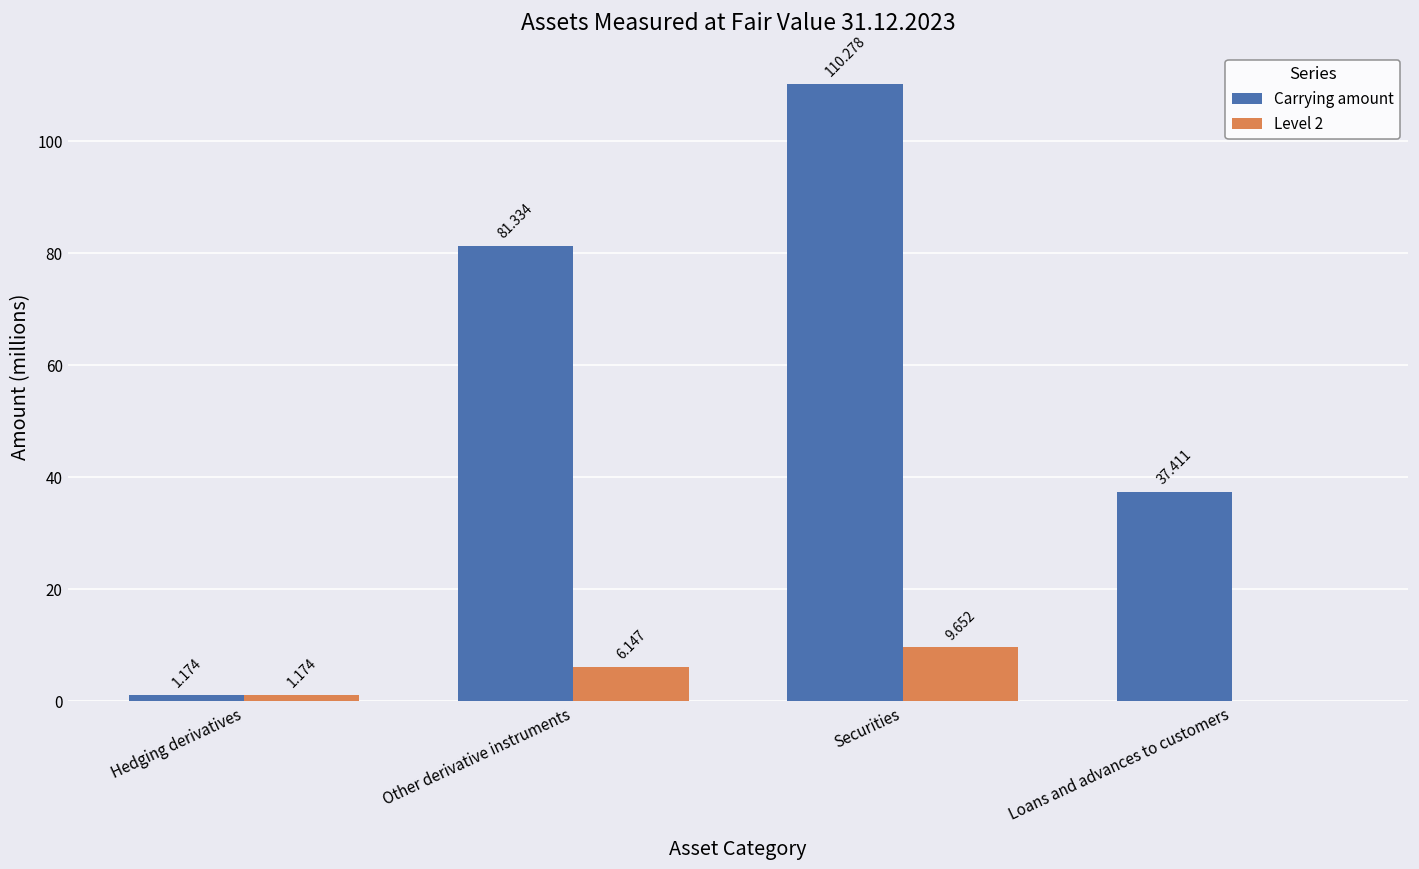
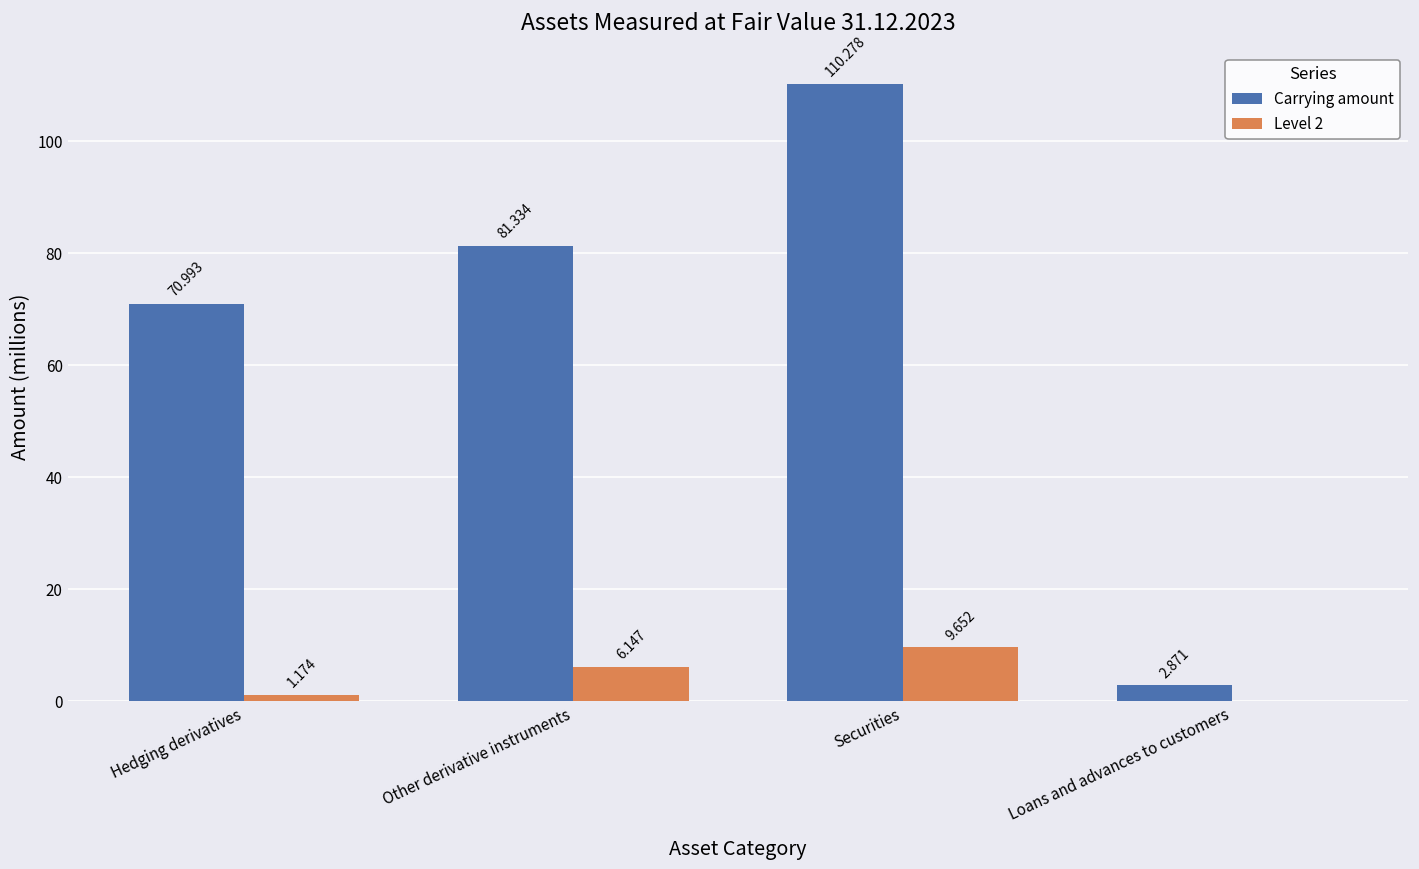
  {
    "Carrying amount": {
-     "Hedging derivatives": 1.174,
+     "Hedging derivatives": 70.993,
      "Other derivative instruments": 81.334,
      "Securities": 110.278,
-     "Loans and advances to customers": 37.411
+     "Loans and advances to customers": 2.871
    },
    "Level 2": {
      "Hedging derivatives": 1.174,
      "Other derivative instruments": 6.147,
      "Securities": 9.652
    }
  }
